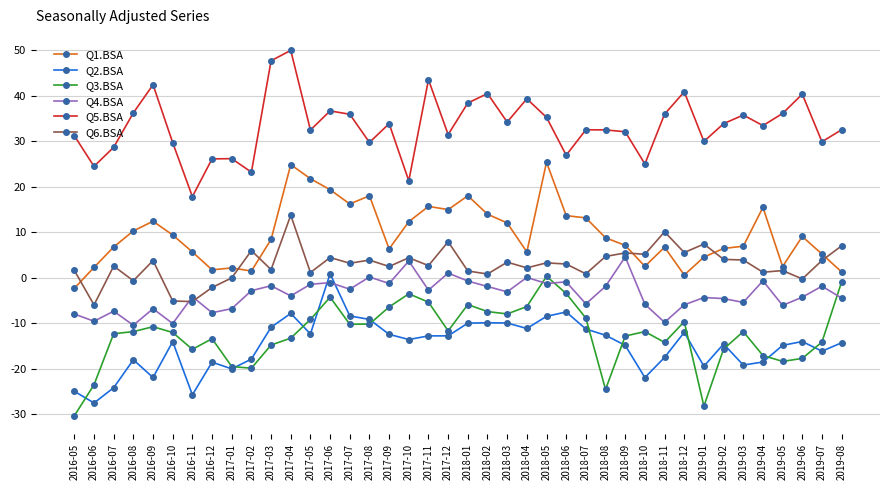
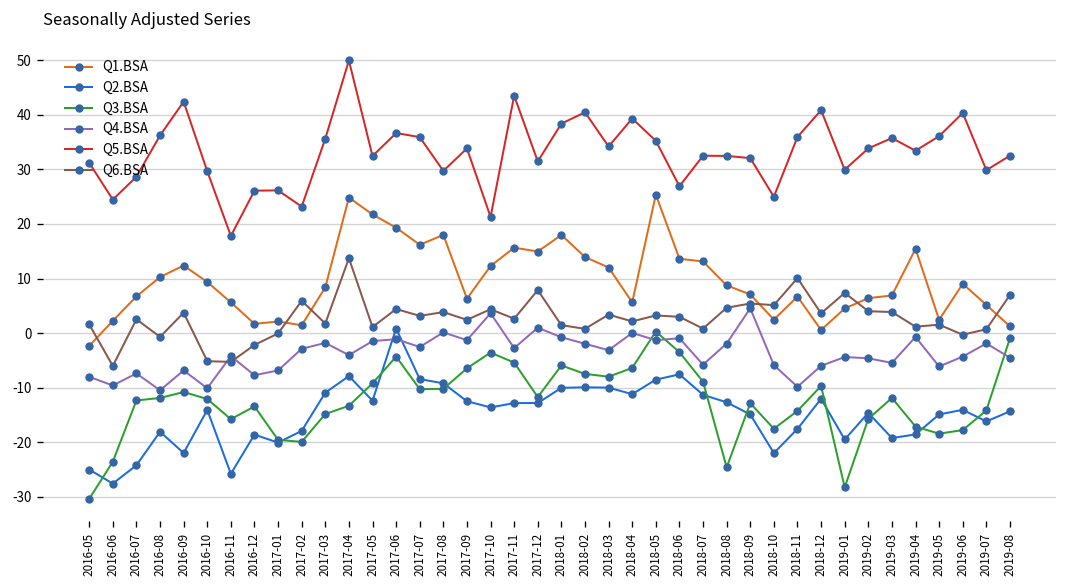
  {
    "Q3.BSA": {
      "2016-05": -30,
      "2016-06": -24,
      "2016-07": -12,
      "2016-08": -12,
      "2016-09": -11,
      "2016-10": -12,
      "2016-11": -16,
      "2016-12": -13,
      "2017-02": -20,
      "2017-03": -15,
      "2017-04": -13,
      "2017-05": -9,
      "2017-06": -4,
      "2017-07": -10,
      "2017-08": -10,
      "2017-09": -6,
      "2017-10": -4,
      "2017-11": -5,
      "2017-12": -12,
      "2018-01": -6,
      "2018-02": -7,
      "2018-03": -8,
      "2018-04": -6,
      "2018-05": 0,
      "2018-06": -3,
      "2018-07": -9,
      "2018-08": -25,
      "2018-09": -13,
-     "2018-10": -12,
+     "2018-10": -18,
      "2018-11": -14,
      "2018-12": -10,
      "2019-01": -28,
      "2019-02": -16,
      "2019-03": -12,
      "2019-04": -17,
      "2019-05": -18,
      "2019-06": -18,
      "2019-07": -14,
      "2019-08": -1
    },
    "Q5.BSA": {
      "2016-05": 31,
      "2016-06": 24,
      "2016-07": 29,
      "2016-08": 36,
      "2016-09": 42,
      "2016-10": 30,
      "2016-11": 18,
      "2016-12": 26,
      "2017-01": 26,
      "2017-02": 23,
-     "2017-03": 48,
+     "2017-03": 36,
      "2017-04": 50,
      "2017-05": 32,
      "2017-06": 37,
      "2017-07": 36,
      "2017-08": 30,
      "2017-09": 34,
      "2017-10": 21,
      "2017-11": 43,
      "2017-12": 31,
      "2018-01": 38,
      "2018-02": 40,
      "2018-03": 34,
      "2018-04": 39,
      "2018-05": 35,
      "2018-06": 27,
      "2018-07": 32,
      "2018-08": 32,
      "2018-09": 32,
      "2018-10": 25,
      "2018-11": 36,
      "2018-12": 41,
      "2019-01": 30,
      "2019-02": 34,
      "2019-03": 36,
      "2019-04": 33,
      "2019-05": 36,
      "2019-06": 40,
      "2019-07": 30,
      "2019-08": 33
    },
    "Q6.BSA": {
      "2016-05": 2,
      "2016-06": -6,
      "2016-07": 3,
      "2016-08": -1,
      "2016-09": 4,
      "2016-10": -5,
      "2016-11": -5,
      "2016-12": -2,
      "2017-01": 0,
      "2017-02": 6,
      "2017-03": 2,
      "2017-04": 14,
      "2017-05": 1,
      "2017-06": 4,
      "2017-07": 3,
      "2017-08": 4,
      "2017-09": 2,
      "2017-10": 4,
      "2017-11": 3,
      "2017-12": 8,
      "2018-01": 1,
      "2018-02": 1,
      "2018-03": 3,
      "2018-04": 2,
      "2018-05": 3,
      "2018-06": 3,
      "2018-07": 1,
      "2018-08": 5,
      "2018-09": 5,
      "2018-10": 5,
      "2018-11": 10,
-     "2018-12": 6,
+     "2018-12": 4,
      "2019-01": 7,
      "2019-02": 4,
      "2019-03": 4,
      "2019-04": 1,
      "2019-05": 2,
      "2019-06": 0,
-     "2019-07": 4,
+     "2019-07": 1,
      "2019-08": 7
    }
  }
